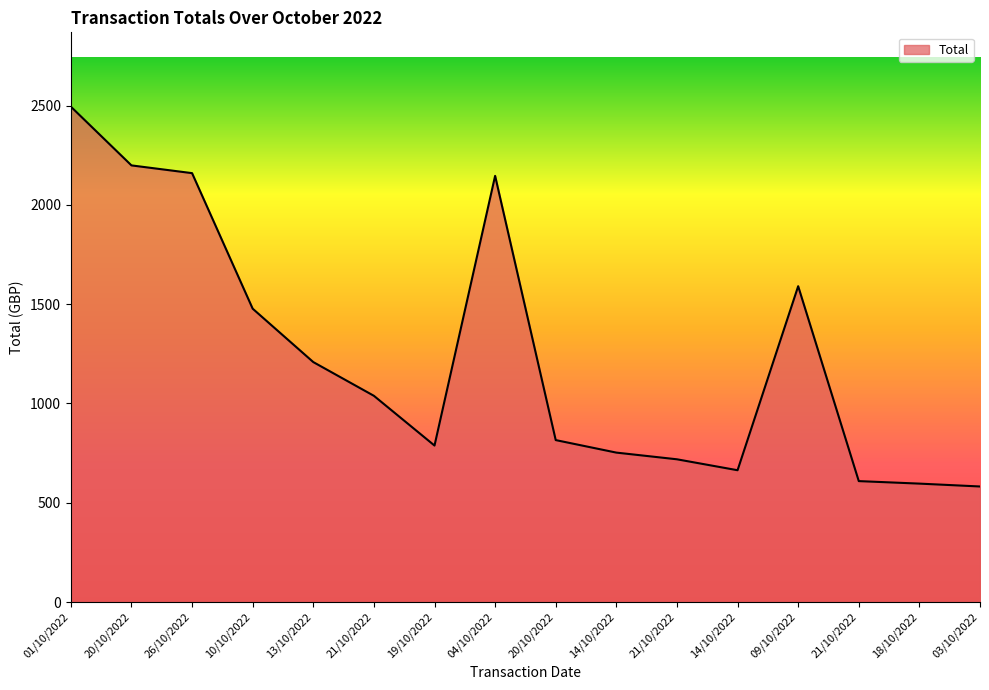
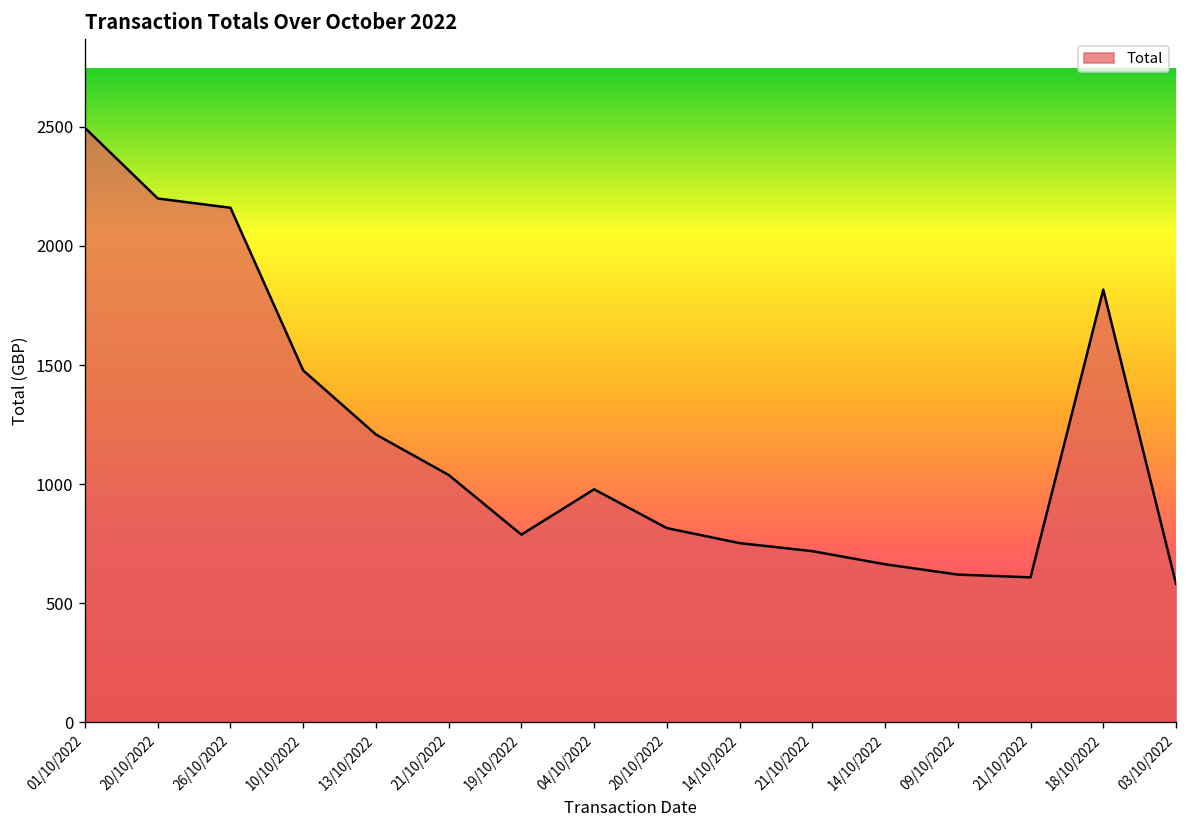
  {
    "01/10/2022": 2490,
    "26/10/2022": 2160,
    "10/10/2022": 1480,
    "13/10/2022": 1210,
    "19/10/2022": 790,
-   "04/10/2022": 2150,
-   "09/10/2022": 1590,
-   "18/10/2022": 600,
+   "04/10/2022": 980,
+   "09/10/2022": 620,
+   "18/10/2022": 1820,
    "03/10/2022": 580
  }
